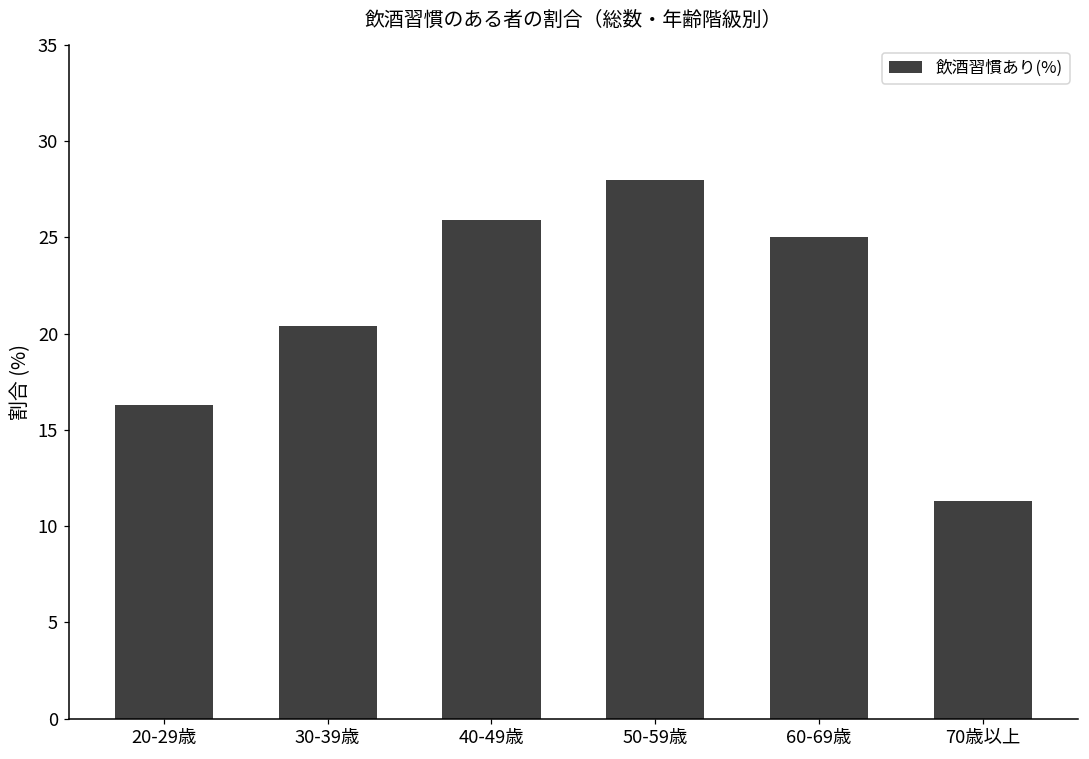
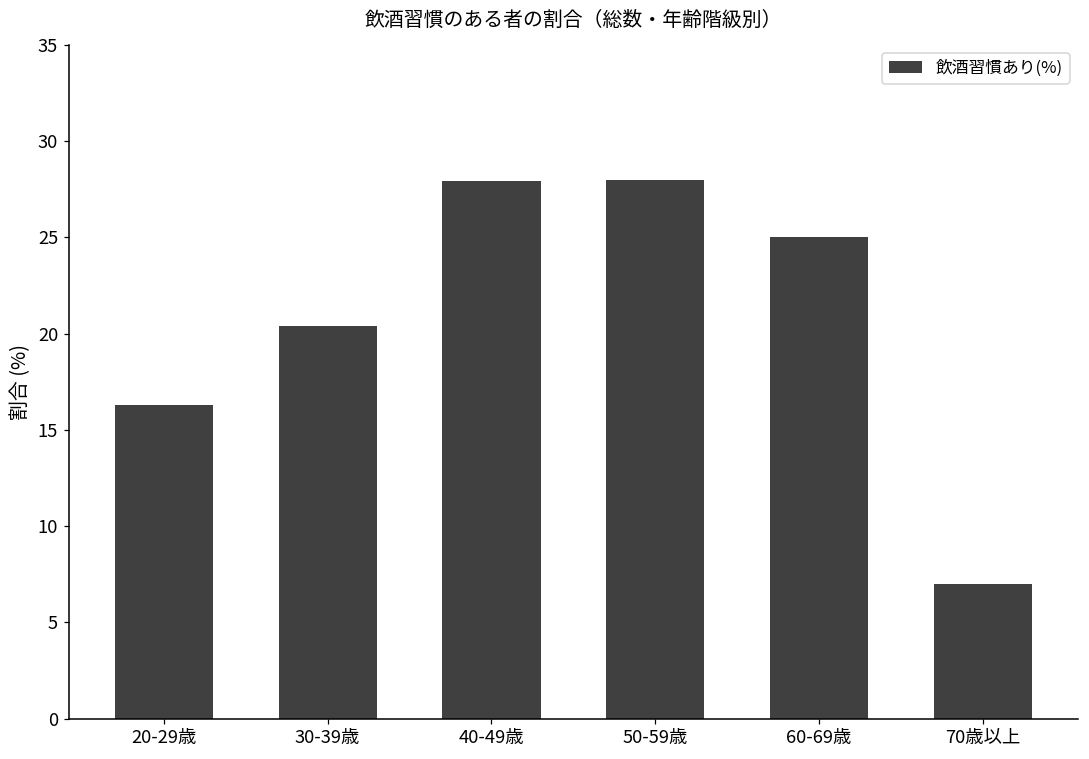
  {
    "20-29歳": 16.3,
    "30-39歳": 20.4,
-   "40-49歳": 25.9,
+   "40-49歳": 27.9,
    "50-59歳": 28.0,
    "60-69歳": 25.0,
-   "70歳以上": 11.3
+   "70歳以上": 7.0
  }
